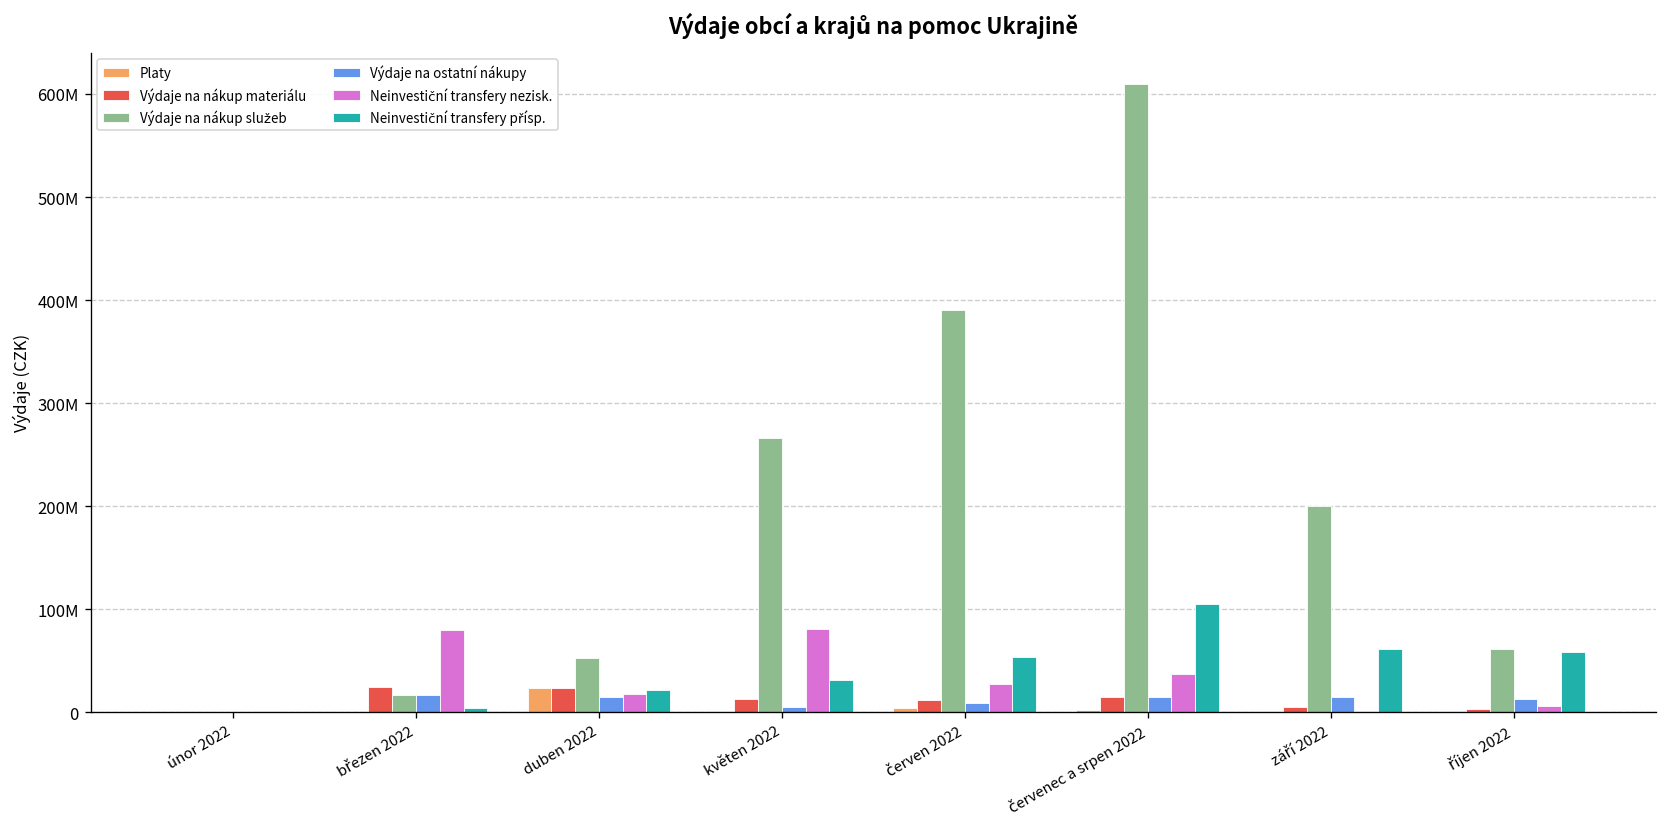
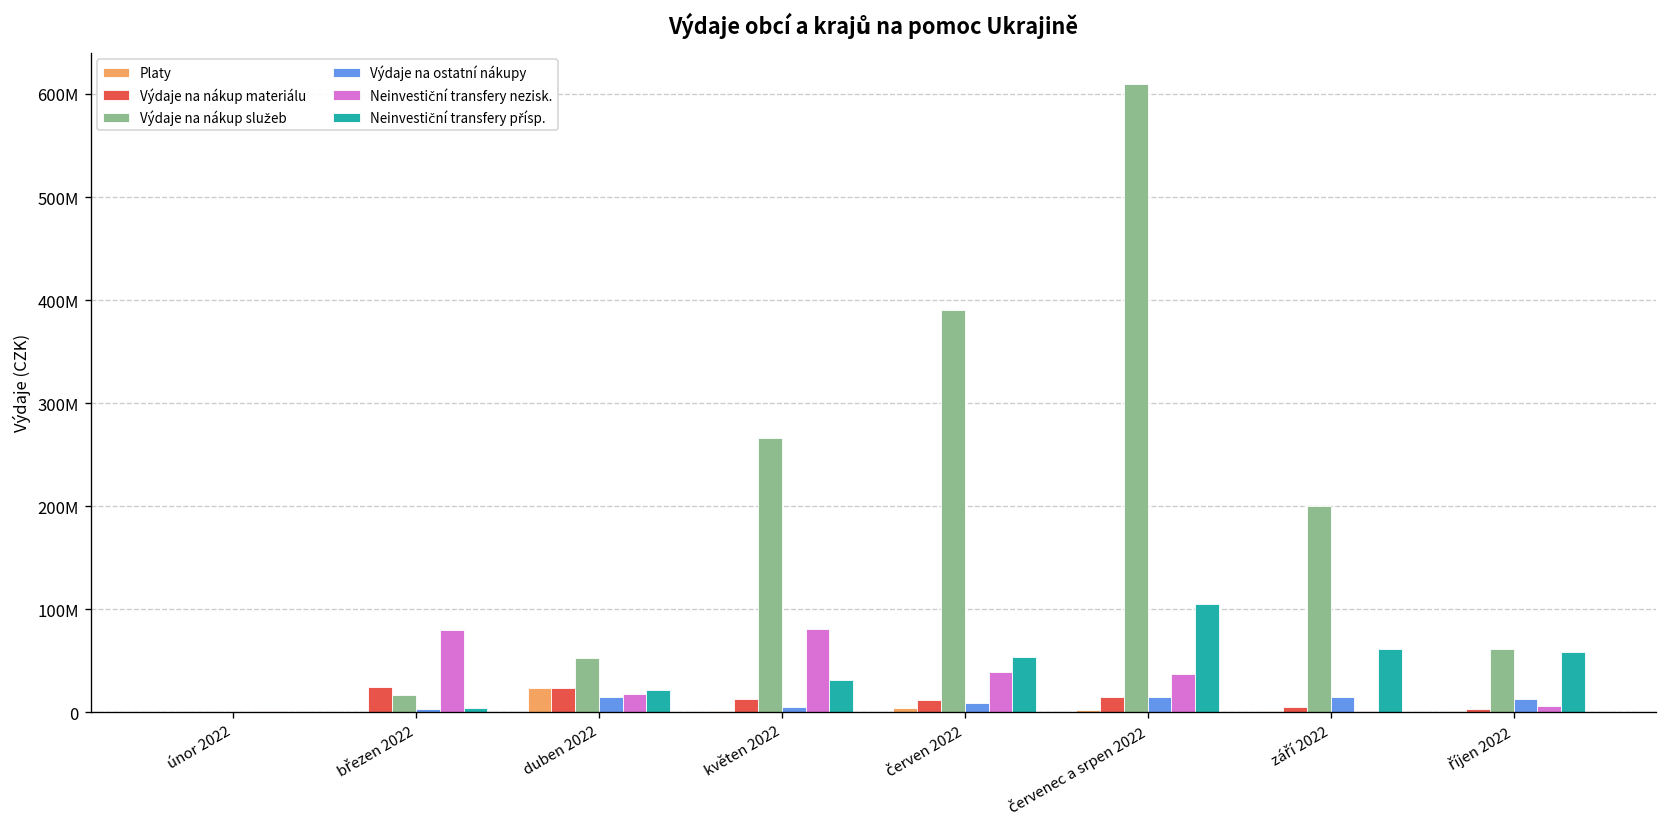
  {
    "Platy": {
      "únor 2022": 0,
      "duben 2022": 20000000,
      "červen 2022": 0
    },
    "Výdaje na nákup materiálu": {
      "březen 2022": 20000000,
      "duben 2022": 20000000,
      "květen 2022": 10000000,
      "červen 2022": 10000000,
      "červenec a srpen 2022": 10000000,
      "září 2022": 10000000,
      "říjen 2022": 0
    },
    "Výdaje na nákup služeb": {
      "únor 2022": 0,
      "březen 2022": 20000000,
      "duben 2022": 50000000,
      "květen 2022": 270000000,
      "červen 2022": 390000000,
      "červenec a srpen 2022": 610000000,
      "září 2022": 200000000,
      "říjen 2022": 60000000
    },
    "Výdaje na ostatní nákupy": {
-     "březen 2022": 20000000,
+     "březen 2022": 0,
      "duben 2022": 10000000,
      "květen 2022": 10000000,
      "červen 2022": 10000000,
      "červenec a srpen 2022": 10000000,
      "září 2022": 10000000,
      "říjen 2022": 10000000
    },
    "Neinvestiční transfery nezisk.": {
      "březen 2022": 80000000,
      "duben 2022": 20000000,
      "květen 2022": 80000000,
-     "červen 2022": 30000000,
+     "červen 2022": 40000000,
      "červenec a srpen 2022": 40000000,
      "říjen 2022": 10000000
    },
    "Neinvestiční transfery přísp.": {
      "únor 2022": 0,
      "březen 2022": 0,
      "duben 2022": 20000000,
      "květen 2022": 30000000,
      "červen 2022": 50000000,
      "červenec a srpen 2022": 100000000,
      "září 2022": 60000000,
      "říjen 2022": 60000000
    }
  }
